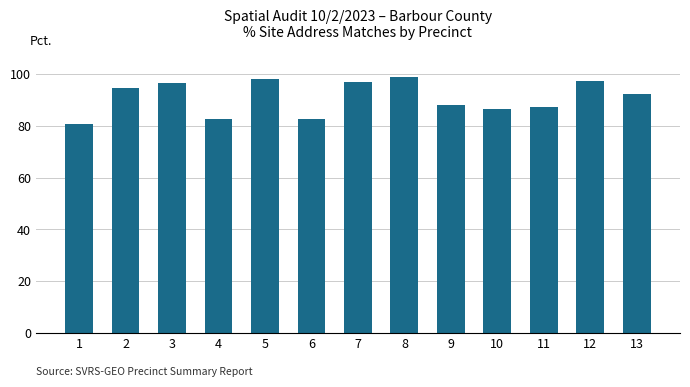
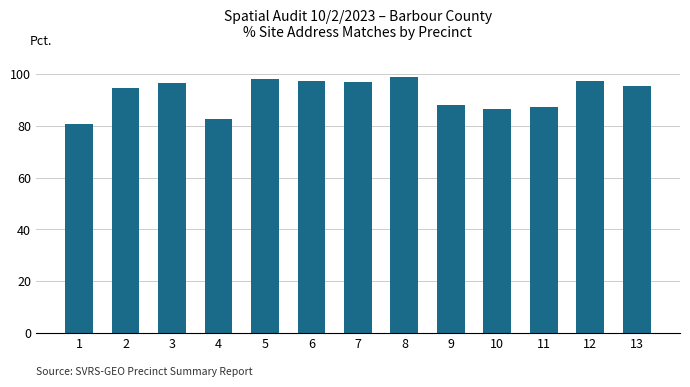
  {
    "1": 81,
    "2": 95,
    "3": 96,
    "4": 83,
    "5": 98,
-   "6": 83,
+   "6": 97,
    "7": 97,
    "8": 99,
    "9": 88,
    "10": 86,
    "11": 87,
    "12": 97,
-   "13": 92
+   "13": 96
  }
